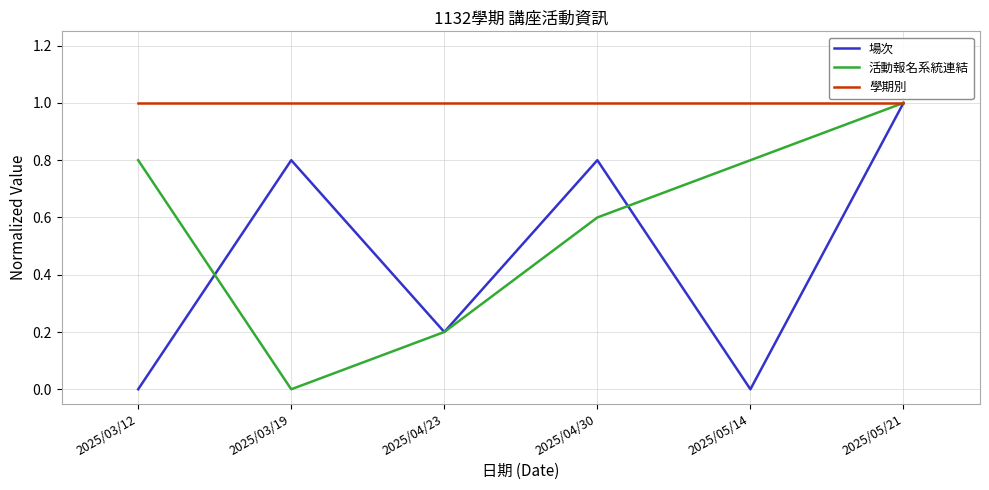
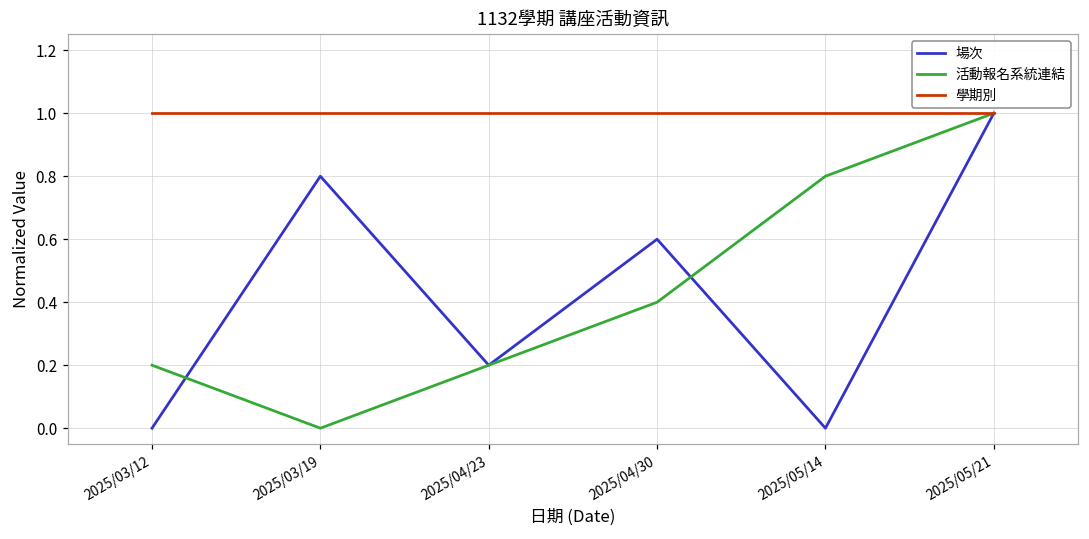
  {
    "場次": {
      "2025/03/12": 0.00,
      "2025/03/19": 0.80,
-     "2025/04/30": 0.80,
+     "2025/04/30": 0.60,
      "2025/05/14": 0.00
    },
    "活動報名系統連結": {
-     "2025/03/12": 0.80,
+     "2025/03/12": 0.20,
      "2025/03/19": 0.00,
-     "2025/04/30": 0.60,
+     "2025/04/30": 0.40,
      "2025/05/14": 0.80
    },
    "學期別": {
      "2025/03/12": 1.00,
      "2025/03/19": 1.00,
      "2025/04/23": 1.00,
      "2025/04/30": 1.00,
      "2025/05/14": 1.00
    }
  }
